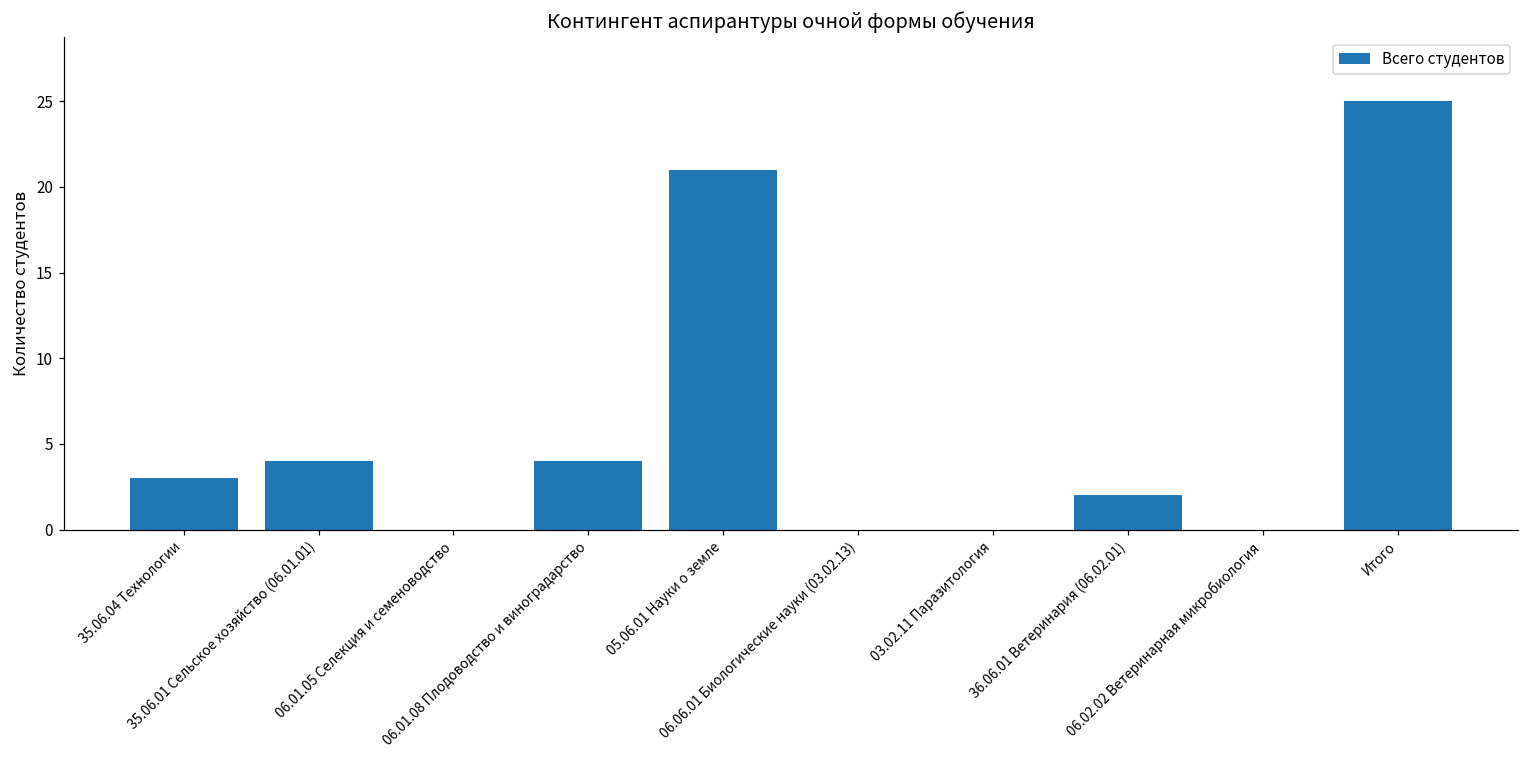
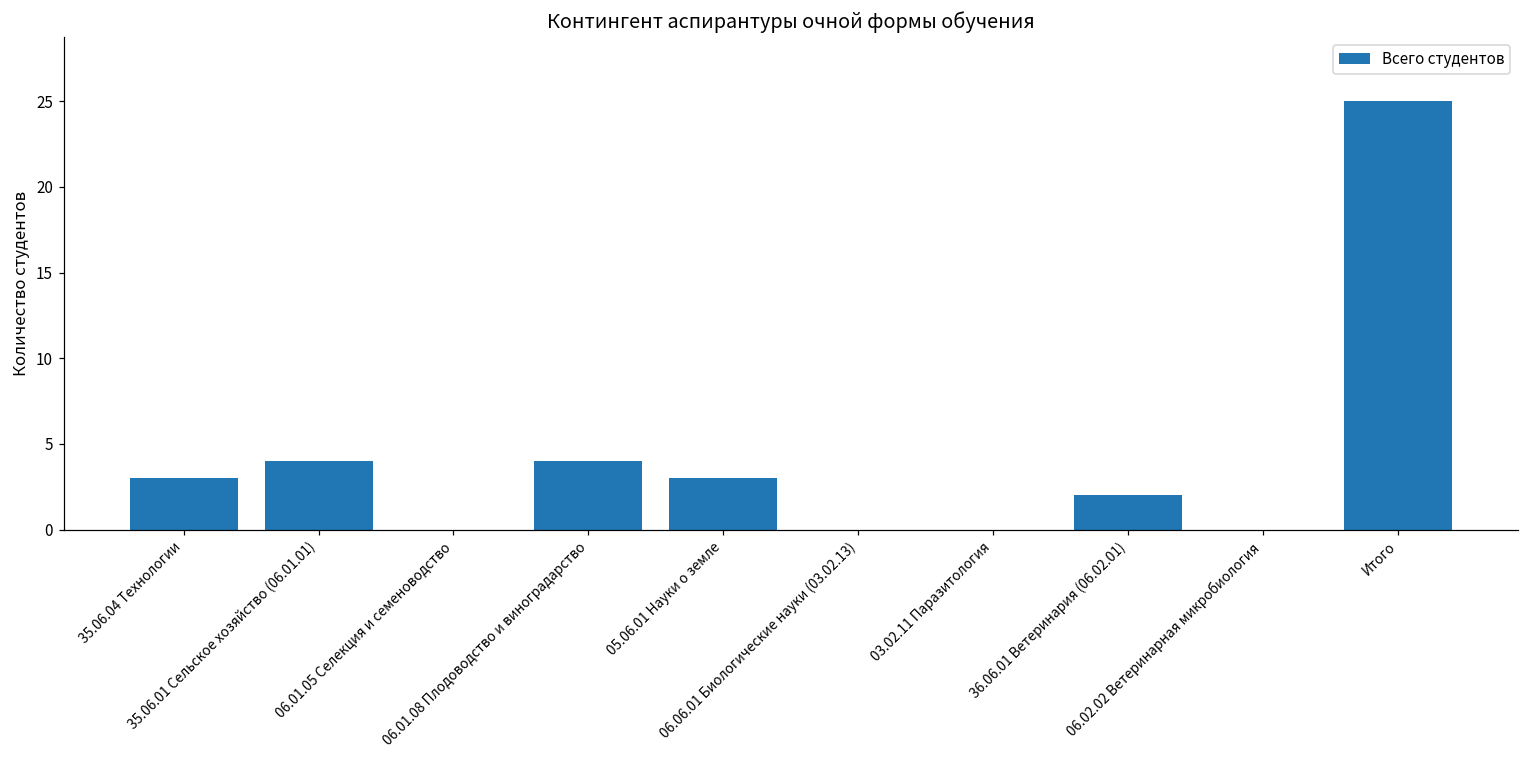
  {
    "35.06.04 Технологии": 3,
    "35.06.01 Сельское хозяйство (06.01.01)": 4,
    "06.01.05 Селекция и семеноводство": 0,
    "06.01.08 Плодоводство и виноградарство": 4,
-   "05.06.01 Науки о земле": 21,
+   "05.06.01 Науки о земле": 3,
    "06.06.01 Биологические науки (03.02.13)": 0,
    "03.02.11 Паразитология": 0,
    "36.06.01 Ветеринария (06.02.01)": 2,
    "06.02.02 Ветеринарная микробиология": 0,
    "Итого": 25
  }
